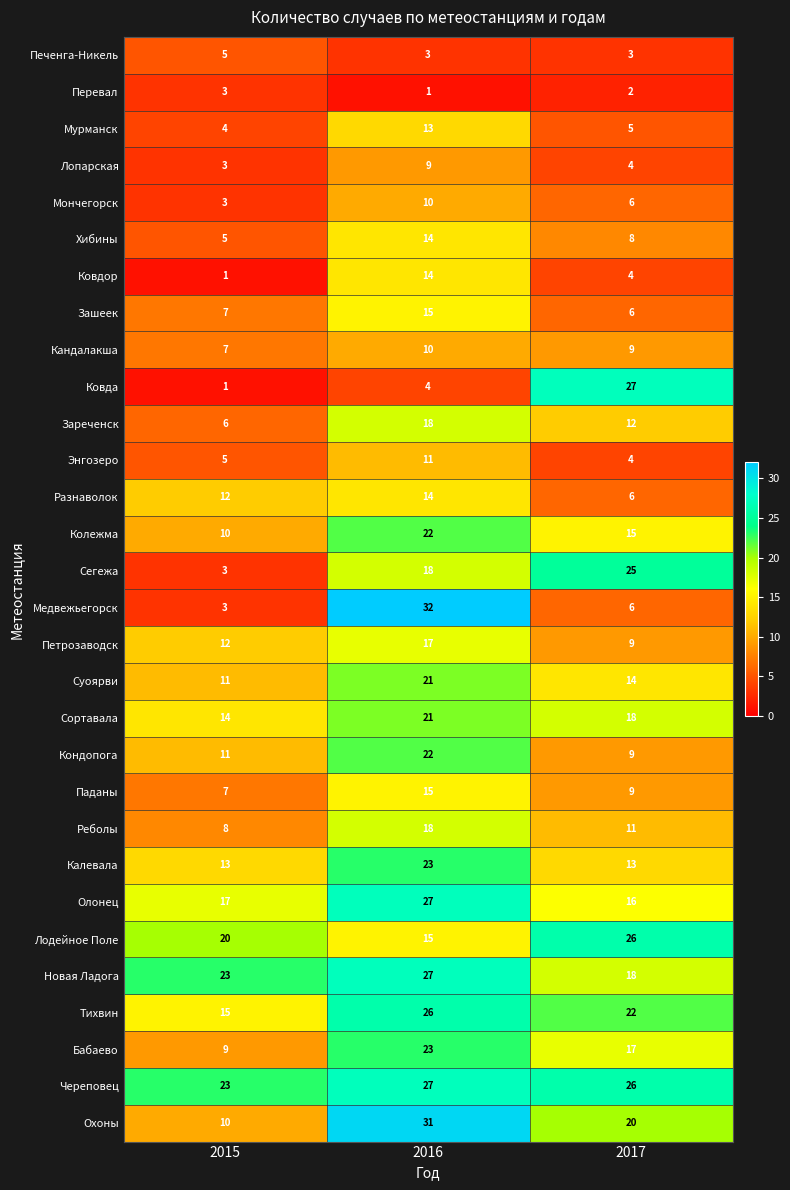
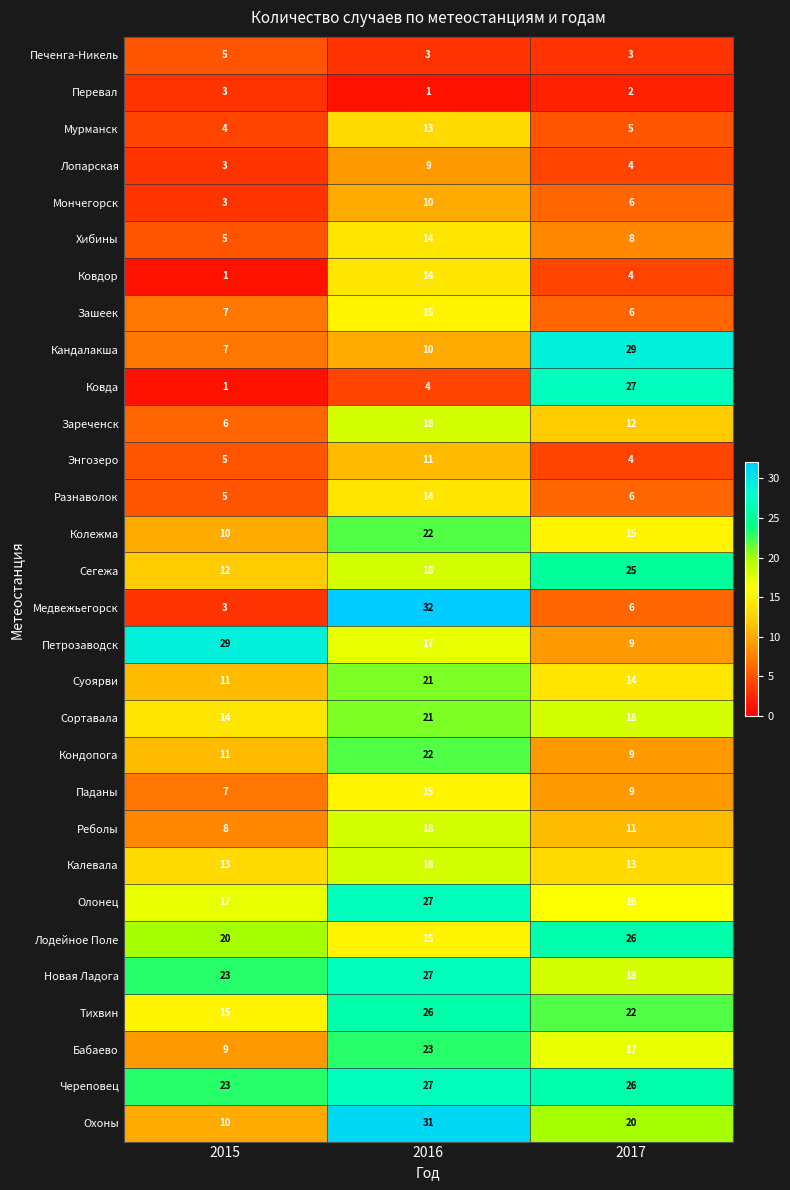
  {
    "Печенга-Hикель": {
      "2015": 5,
      "2016": 3,
      "2017": 3
    },
    "Перевал": {
      "2015": 3,
      "2016": 1,
      "2017": 2
    },
    "Мурманск": {
      "2015": 4,
      "2016": 13,
      "2017": 5
    },
    "Лопарская": {
      "2015": 3,
      "2016": 9,
      "2017": 4
    },
    "Мончегорск": {
      "2015": 3,
      "2016": 10,
      "2017": 6
    },
    "Хибины": {
      "2015": 5,
      "2016": 14,
      "2017": 8
    },
    "Ковдор": {
      "2015": 1,
      "2016": 14,
      "2017": 4
    },
    "Зашеек": {
      "2015": 7,
      "2016": 15,
      "2017": 6
    },
    "Кандалакша": {
      "2015": 7,
      "2016": 10,
-     "2017": 9
+     "2017": 29
    },
    "Ковда": {
      "2015": 1,
      "2016": 4,
      "2017": 27
    },
    "Зареченск": {
      "2015": 6,
      "2016": 18,
      "2017": 12
    },
    "Энгозеро": {
      "2015": 5,
      "2016": 11,
      "2017": 4
    },
    "Разнаволок": {
-     "2015": 12,
+     "2015": 5,
      "2016": 14,
      "2017": 6
    },
    "Колежма": {
      "2015": 10,
      "2016": 22,
      "2017": 15
    },
    "Сегежа": {
-     "2015": 3,
+     "2015": 12,
      "2016": 18,
      "2017": 25
    },
    "Медвежьегорск": {
      "2015": 3,
      "2016": 32,
      "2017": 6
    },
    "Петрозаводск": {
-     "2015": 12,
+     "2015": 29,
      "2016": 17,
      "2017": 9
    },
    "Суоярви": {
      "2015": 11,
      "2016": 21,
      "2017": 14
    },
    "Сортавала": {
      "2015": 14,
      "2016": 21,
      "2017": 18
    },
    "Кондопога": {
      "2015": 11,
      "2016": 22,
      "2017": 9
    },
    "Паданы": {
      "2015": 7,
      "2016": 15,
      "2017": 9
    },
    "Реболы": {
      "2015": 8,
      "2016": 18,
      "2017": 11
    },
    "Калевала": {
      "2015": 13,
-     "2016": 23,
+     "2016": 18,
      "2017": 13
    },
    "Олонец": {
      "2015": 17,
      "2016": 27,
      "2017": 16
    },
    "Лодейное Поле": {
      "2015": 20,
      "2016": 15,
      "2017": 26
    },
    "Hовая Ладога": {
      "2015": 23,
      "2016": 27,
      "2017": 18
    },
    "Тихвин": {
      "2015": 15,
      "2016": 26,
      "2017": 22
    },
    "Бабаево": {
      "2015": 9,
      "2016": 23,
      "2017": 17
    },
    "Череповец": {
      "2015": 23,
      "2016": 27,
      "2017": 26
    },
    "Охоны": {
      "2015": 10,
      "2016": 31,
      "2017": 20
    }
  }
